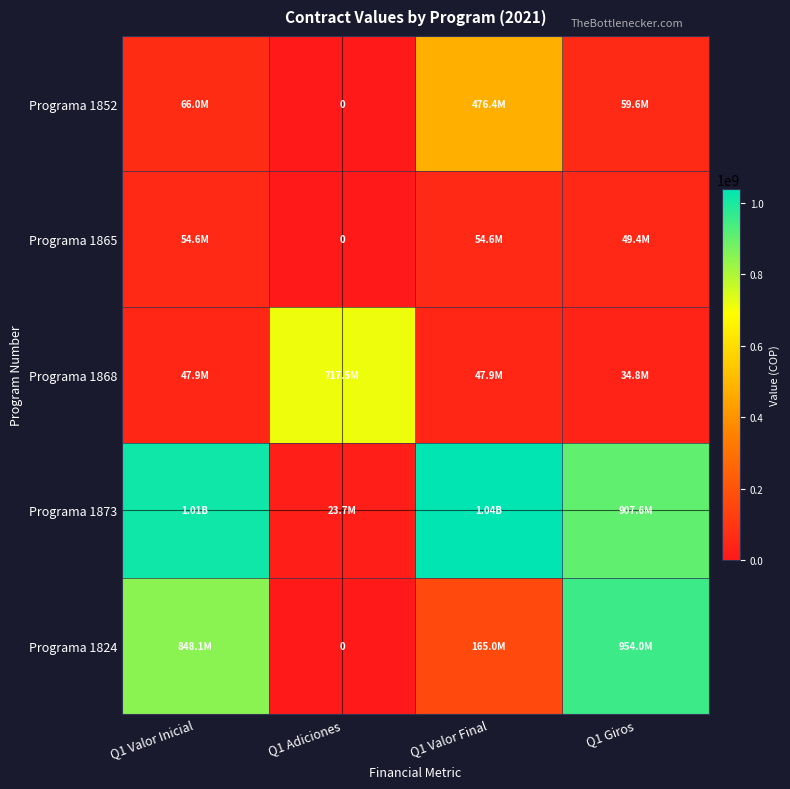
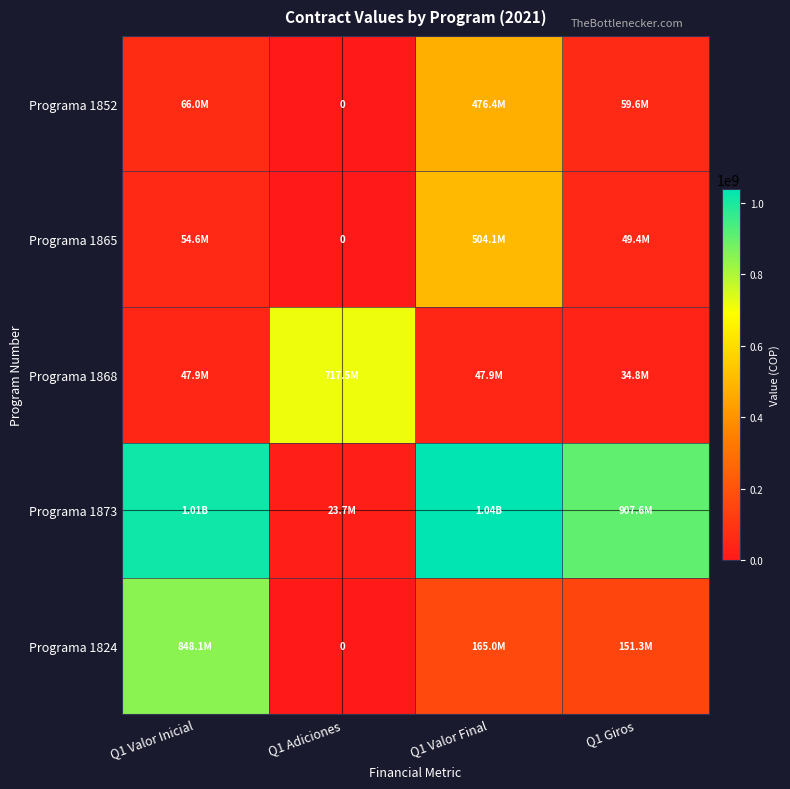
  {
    "Programa 1852": {
      "Q1 Valor Inicial": "66.0M",
      "Q1 Adiciones": "0",
      "Q1 Valor Final": "476.4M",
      "Q1 Giros": "59.6M"
    },
    "Programa 1865": {
      "Q1 Valor Inicial": "54.6M",
      "Q1 Adiciones": "0",
-     "Q1 Valor Final": "54.6M",
+     "Q1 Valor Final": "504.1M",
      "Q1 Giros": "49.4M"
    },
    "Programa 1868": {
      "Q1 Valor Inicial": "47.9M",
      "Q1 Adiciones": "717.5M",
      "Q1 Valor Final": "47.9M",
      "Q1 Giros": "34.8M"
    },
    "Programa 1873": {
      "Q1 Valor Inicial": "1.01B",
      "Q1 Adiciones": "23.7M",
      "Q1 Valor Final": "1.04B",
      "Q1 Giros": "907.6M"
    },
    "Programa 1824": {
      "Q1 Valor Inicial": "848.1M",
      "Q1 Adiciones": "0",
      "Q1 Valor Final": "165.0M",
-     "Q1 Giros": "954.0M"
+     "Q1 Giros": "151.3M"
    }
  }
